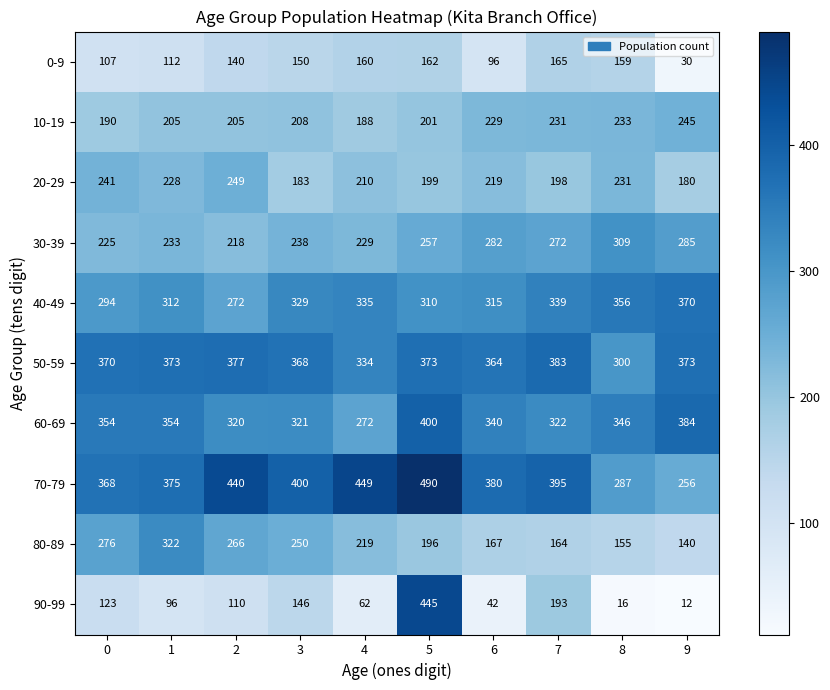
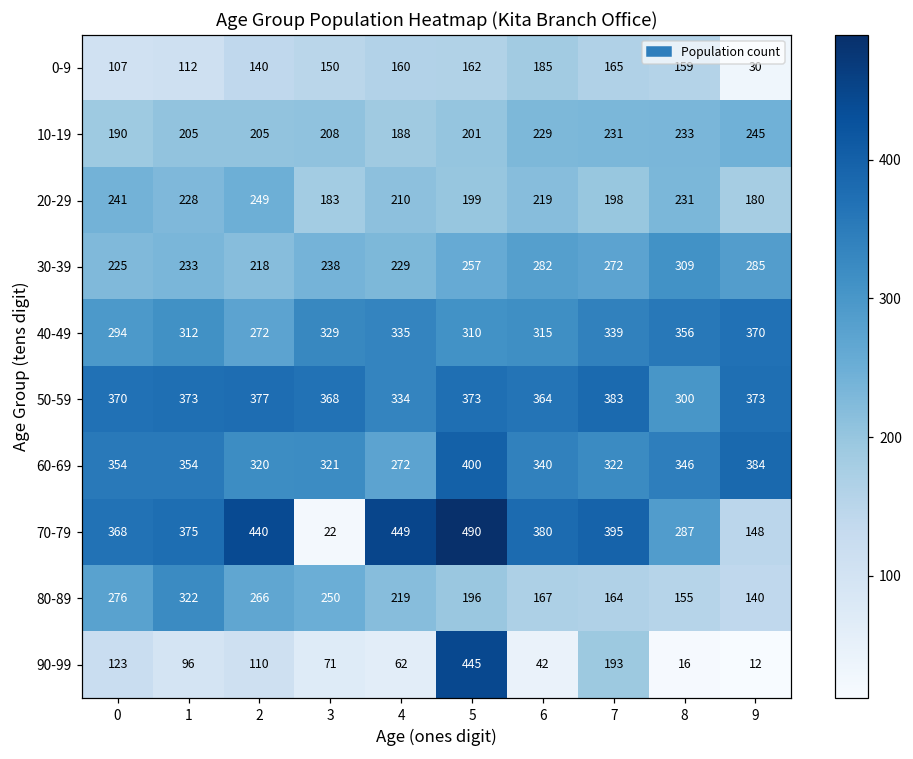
  {
    "0-9": {
      "0": 107,
      "1": 112,
      "2": 140,
      "3": 150,
      "4": 160,
      "5": 162,
-     "6": 96,
+     "6": 185,
      "7": 165,
      "8": 159,
      "9": 30
    },
    "10-19": {
      "0": 190,
      "1": 205,
      "2": 205,
      "3": 208,
      "4": 188,
      "5": 201,
      "6": 229,
      "7": 231,
      "8": 233,
      "9": 245
    },
    "20-29": {
      "0": 241,
      "1": 228,
      "2": 249,
      "3": 183,
      "4": 210,
      "5": 199,
      "6": 219,
      "7": 198,
      "8": 231,
      "9": 180
    },
    "30-39": {
      "0": 225,
      "1": 233,
      "2": 218,
      "3": 238,
      "4": 229,
      "5": 257,
      "6": 282,
      "7": 272,
      "8": 309,
      "9": 285
    },
    "40-49": {
      "0": 294,
      "1": 312,
      "2": 272,
      "3": 329,
      "4": 335,
      "5": 310,
      "6": 315,
      "7": 339,
      "8": 356,
      "9": 370
    },
    "50-59": {
      "0": 370,
      "1": 373,
      "2": 377,
      "3": 368,
      "4": 334,
      "5": 373,
      "6": 364,
      "7": 383,
      "8": 300,
      "9": 373
    },
    "60-69": {
      "0": 354,
      "1": 354,
      "2": 320,
      "3": 321,
      "4": 272,
      "5": 400,
      "6": 340,
      "7": 322,
      "8": 346,
      "9": 384
    },
    "70-79": {
      "0": 368,
      "1": 375,
      "2": 440,
-     "3": 400,
+     "3": 22,
      "4": 449,
      "5": 490,
      "6": 380,
      "7": 395,
      "8": 287,
-     "9": 256
+     "9": 148
    },
    "80-89": {
      "0": 276,
      "1": 322,
      "2": 266,
      "3": 250,
      "4": 219,
      "5": 196,
      "6": 167,
      "7": 164,
      "8": 155,
      "9": 140
    },
    "90-99": {
      "0": 123,
      "1": 96,
      "2": 110,
-     "3": 146,
+     "3": 71,
      "4": 62,
      "5": 445,
      "6": 42,
      "7": 193,
      "8": 16,
      "9": 12
    }
  }
